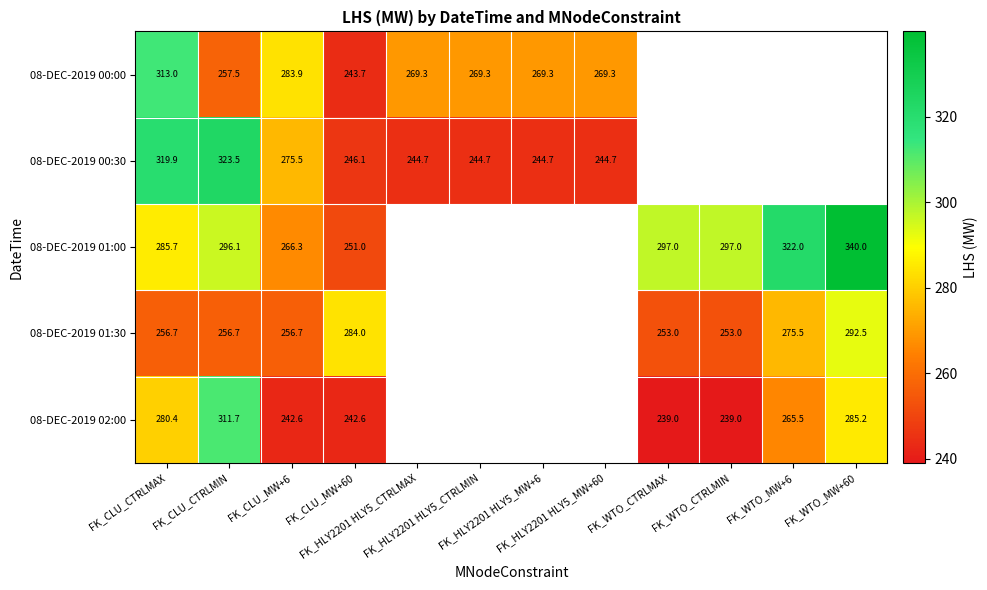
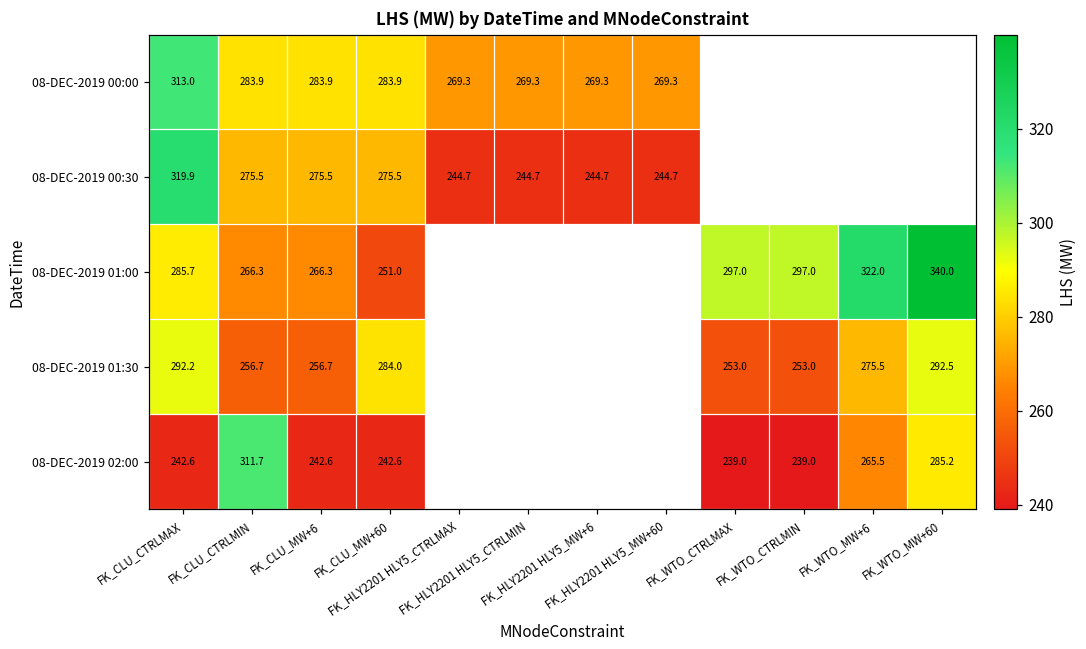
  {
    "08-DEC-2019 00:00": {
      "FK_CLU_CTRLMAX": 313.0,
-     "FK_CLU_CTRLMIN": 257.5,
+     "FK_CLU_CTRLMIN": 283.9,
      "FK_CLU_MW+6": 283.9,
-     "FK_CLU_MW+60": 243.7,
+     "FK_CLU_MW+60": 283.9,
      "FK_HLY2201 HLY5_CTRLMAX": 269.3,
      "FK_HLY2201 HLY5_CTRLMIN": 269.3,
      "FK_HLY2201 HLY5_MW+6": 269.3,
      "FK_HLY2201 HLY5_MW+60": 269.3
    },
    "08-DEC-2019 00:30": {
      "FK_CLU_CTRLMAX": 319.9,
-     "FK_CLU_CTRLMIN": 323.5,
+     "FK_CLU_CTRLMIN": 275.5,
      "FK_CLU_MW+6": 275.5,
-     "FK_CLU_MW+60": 246.1,
+     "FK_CLU_MW+60": 275.5,
      "FK_HLY2201 HLY5_CTRLMAX": 244.7,
      "FK_HLY2201 HLY5_CTRLMIN": 244.7,
      "FK_HLY2201 HLY5_MW+6": 244.7,
      "FK_HLY2201 HLY5_MW+60": 244.7
    },
    "08-DEC-2019 01:00": {
      "FK_CLU_CTRLMAX": 285.7,
-     "FK_CLU_CTRLMIN": 296.1,
+     "FK_CLU_CTRLMIN": 266.3,
      "FK_CLU_MW+6": 266.3,
      "FK_CLU_MW+60": 251.0,
      "FK_WTO_CTRLMAX": 297.0,
      "FK_WTO_CTRLMIN": 297.0,
      "FK_WTO_MW+6": 322.0,
      "FK_WTO_MW+60": 340.0
    },
    "08-DEC-2019 01:30": {
-     "FK_CLU_CTRLMAX": 256.7,
+     "FK_CLU_CTRLMAX": 292.2,
      "FK_CLU_CTRLMIN": 256.7,
      "FK_CLU_MW+6": 256.7,
      "FK_CLU_MW+60": 284.0,
      "FK_WTO_CTRLMAX": 253.0,
      "FK_WTO_CTRLMIN": 253.0,
      "FK_WTO_MW+6": 275.5,
      "FK_WTO_MW+60": 292.5
    },
    "08-DEC-2019 02:00": {
-     "FK_CLU_CTRLMAX": 280.4,
+     "FK_CLU_CTRLMAX": 242.6,
      "FK_CLU_CTRLMIN": 311.7,
      "FK_CLU_MW+6": 242.6,
      "FK_CLU_MW+60": 242.6,
      "FK_WTO_CTRLMAX": 239.0,
      "FK_WTO_CTRLMIN": 239.0,
      "FK_WTO_MW+6": 265.5,
      "FK_WTO_MW+60": 285.2
    }
  }
